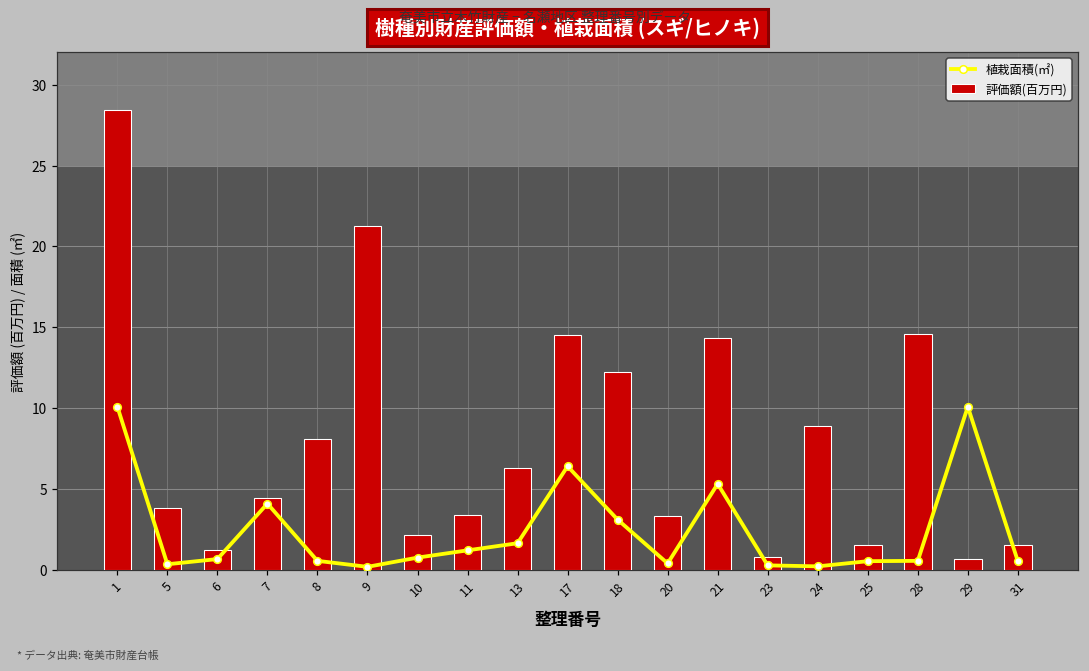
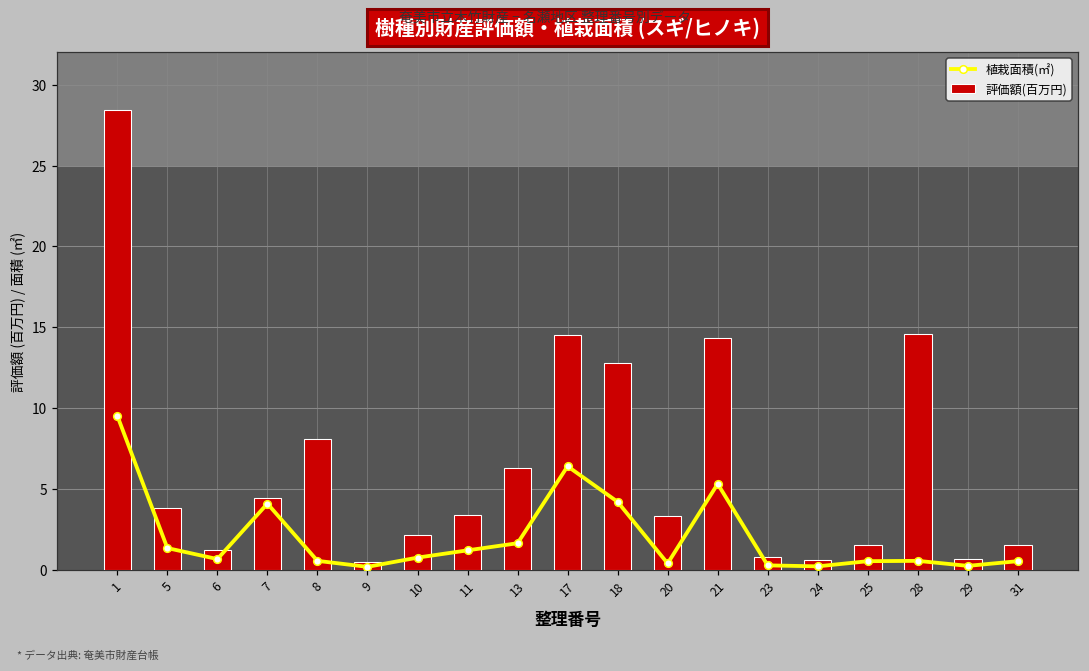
  {
    "植栽面積(㎡)": {
-     "1": 10.1,
-     "5": 0.3,
+     "1": 9.5,
+     "5": 1.3,
      "6": 0.7,
      "7": 4.1,
      "8": 0.6,
      "9": 0.2,
      "10": 0.8,
      "11": 1.2,
      "13": 1.6,
      "17": 6.4,
-     "18": 3.1,
+     "18": 4.2,
      "20": 0.4,
      "21": 5.3,
      "23": 0.3,
      "24": 0.2,
      "25": 0.5,
      "28": 0.6,
-     "29": 10.1,
+     "29": 0.2,
      "31": 0.5
    },
    "評価額(百万円)": {
      "1": 28.5,
      "5": 3.8,
      "6": 1.2,
      "7": 4.5,
      "8": 8.1,
-     "9": 21.3,
+     "9": 0.5,
      "10": 2.1,
      "11": 3.4,
      "13": 6.3,
      "17": 14.6,
-     "18": 12.2,
+     "18": 12.8,
      "20": 3.4,
      "21": 14.3,
      "23": 0.8,
-     "24": 8.9,
+     "24": 0.6,
      "25": 1.5,
      "28": 14.6,
      "29": 0.7,
      "31": 1.5
    }
  }
